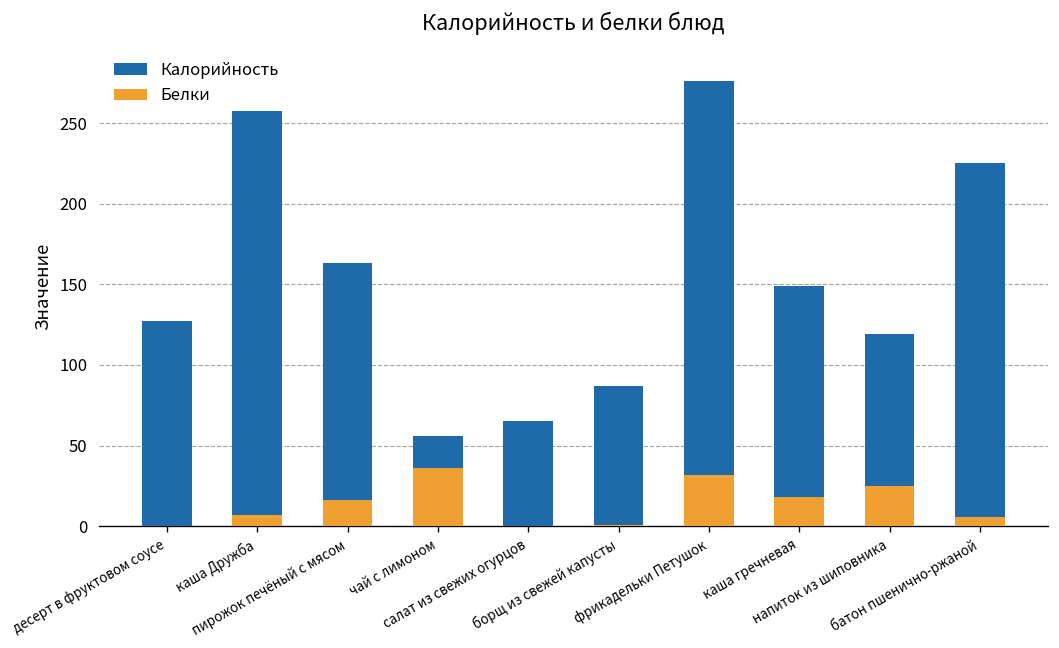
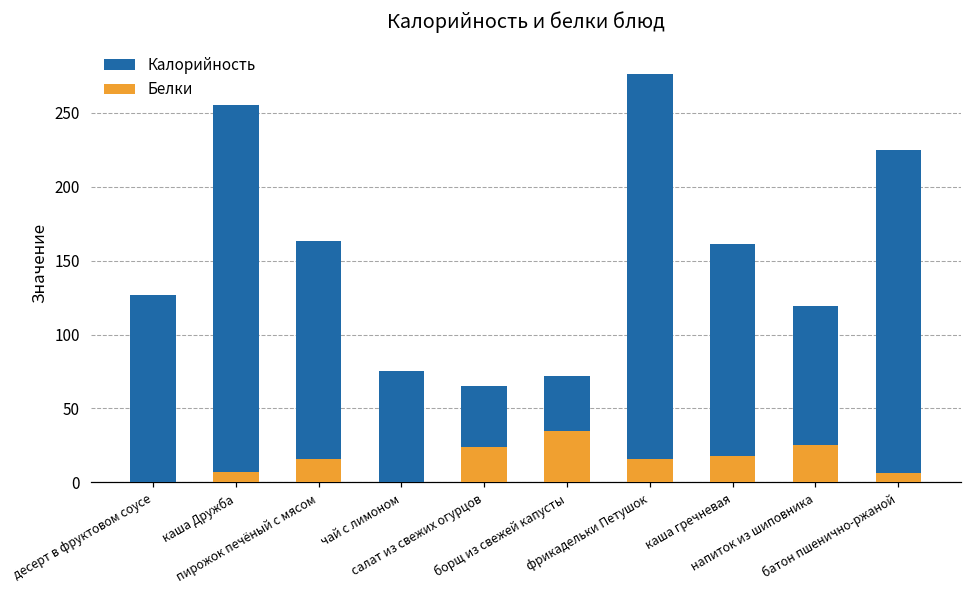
  {
    "Калорийность": {
      "десерт в фруктовом соусе": 127,
      "пирожок печёный с мясом": 163,
-     "чай с лимоном": 56,
+     "чай с лимоном": 75,
      "салат из свежих огурцов": 65,
-     "борщ из свежей капусты": 87,
+     "борщ из свежей капусты": 72,
      "фрикадельки Петушок": 276,
-     "каша гречневая": 149,
+     "каша гречневая": 161,
      "напиток из шиповника": 119,
      "батон пшенично-ржаной": 225
    },
    "Белки": {
      "десерт в фруктовом соусе": 0,
-     "чай с лимоном": 36,
-     "салат из свежих огурцов": 0,
-     "борщ из свежей капусты": 1,
-     "фрикадельки Петушок": 32
+     "чай с лимоном": 0,
+     "салат из свежих огурцов": 24,
+     "борщ из свежей капусты": 35,
+     "фрикадельки Петушок": 16
    }
  }
